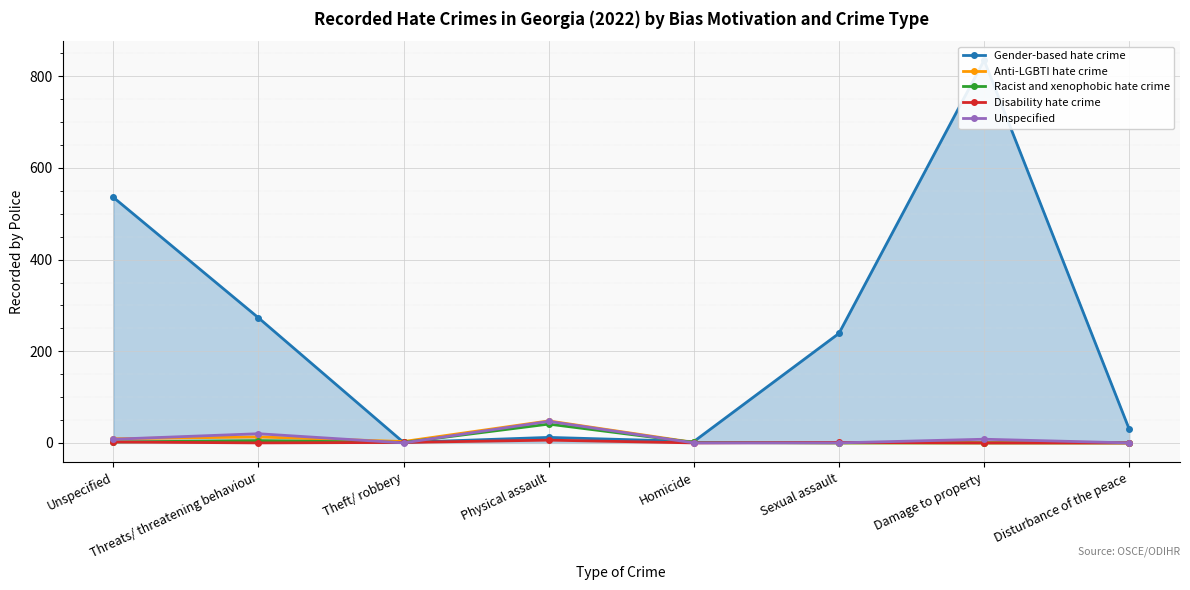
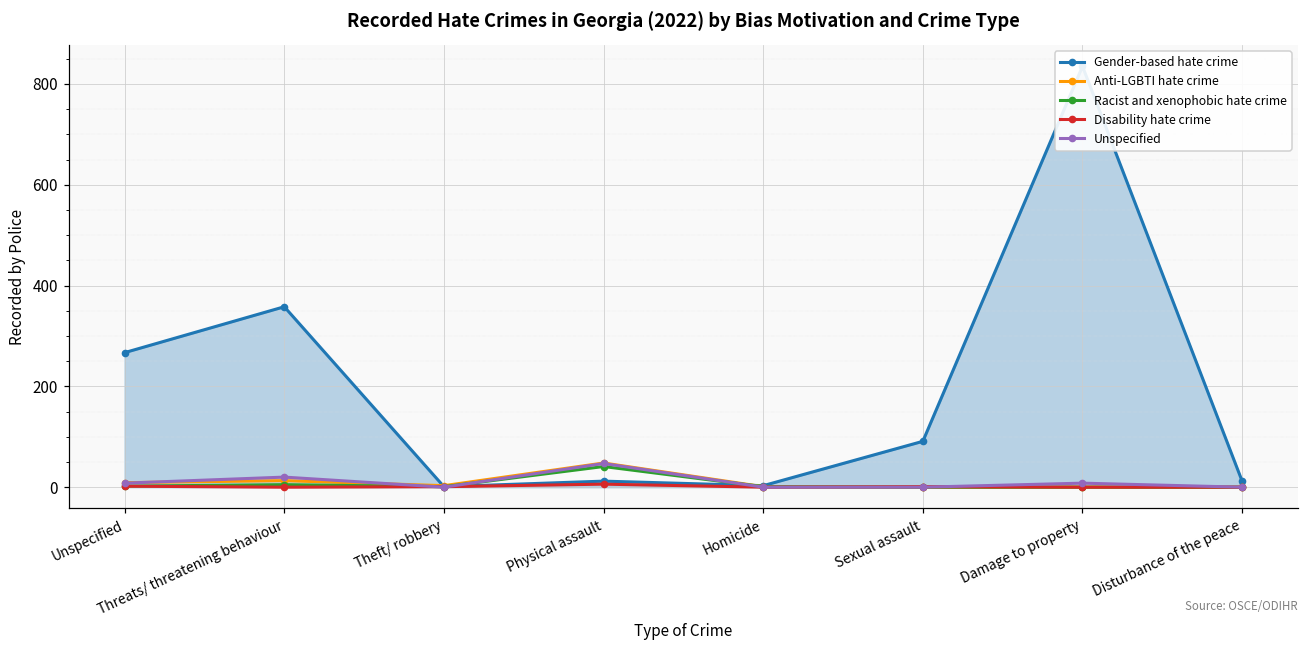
  {
    "Gender-based hate crime": {
-     "Unspecified": 540,
-     "Threats/ threatening behaviour": 270,
+     "Unspecified": 270,
+     "Threats/ threatening behaviour": 360,
      "Physical assault": 10,
-     "Sexual assault": 240,
-     "Disturbance of the peace": 30
+     "Sexual assault": 90,
+     "Disturbance of the peace": 10
    },
    "Anti-LGBTI hate crime": {
      "Threats/ threatening behaviour": 10
    },
    "Racist and xenophobic hate crime": {
      "Physical assault": 40
    },
    "Disability hate crime": {
      "Physical assault": 10
    },
    "Unspecified": {
      "Threats/ threatening behaviour": 20,
      "Damage to property": 10
    }
  }
